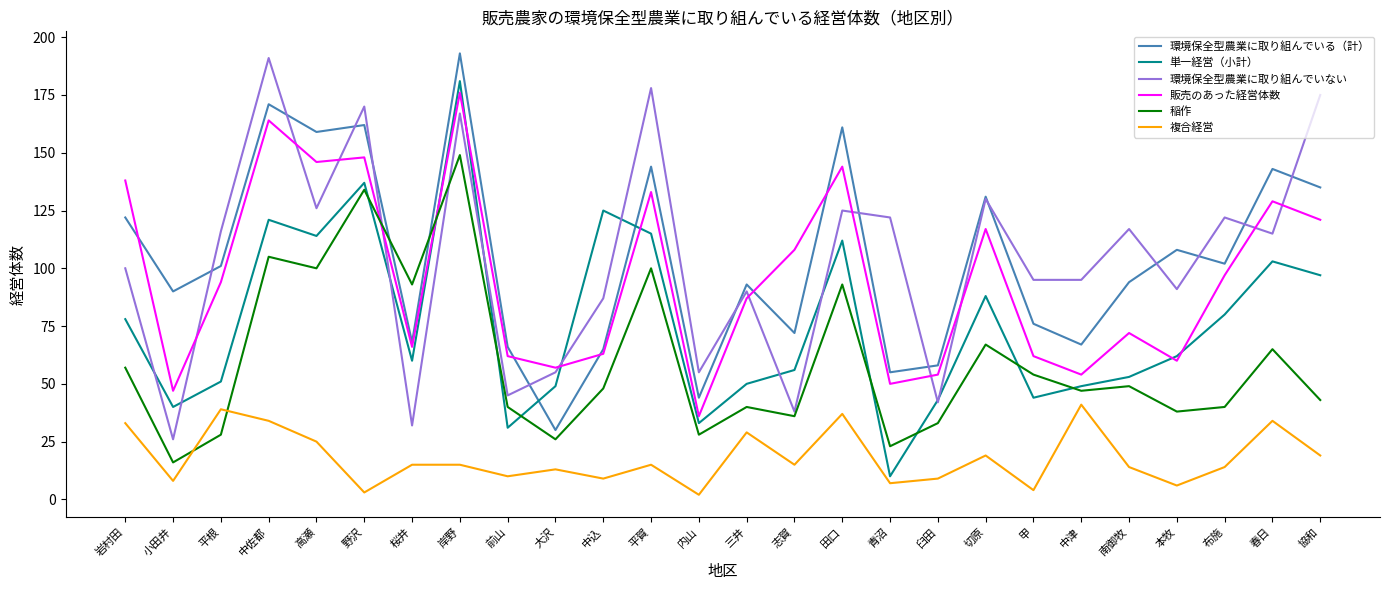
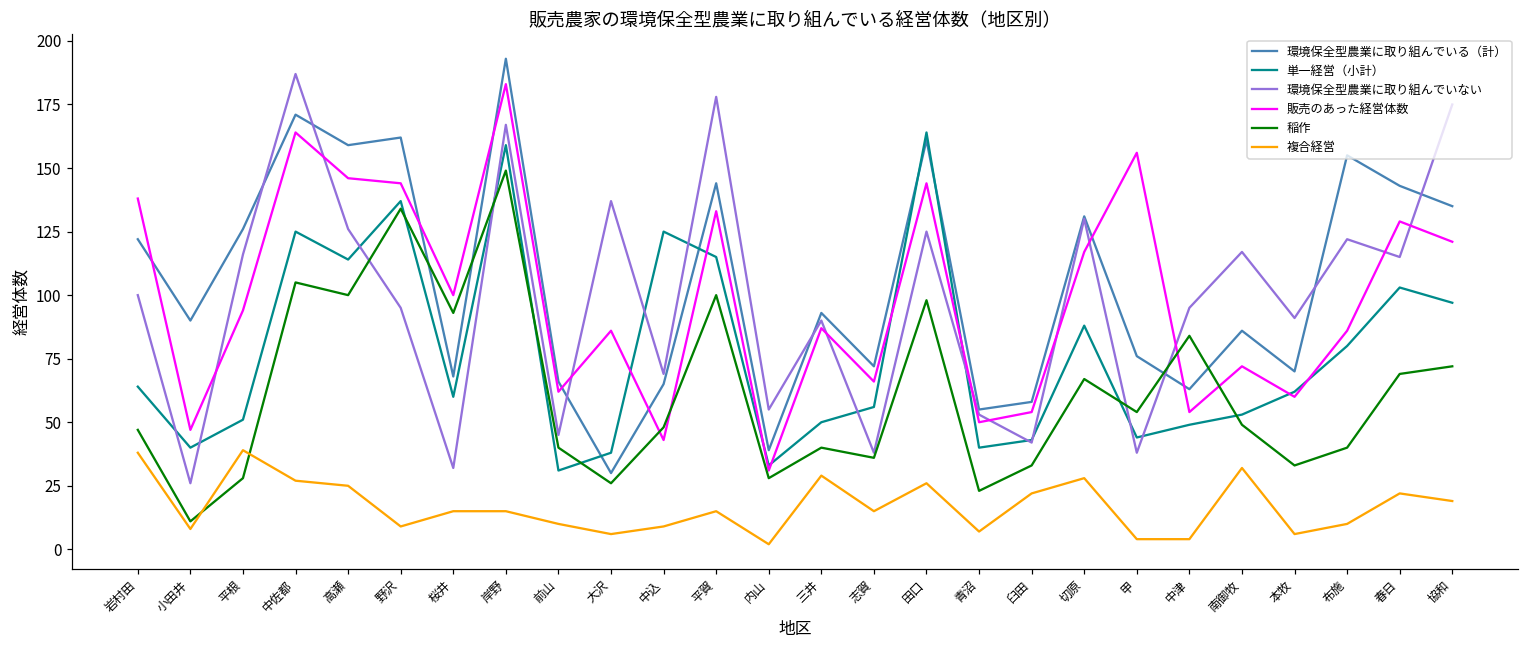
  {
    "環境保全型農業に取り組んでいる（計）": {
      "岩村田": 122,
      "小田井": 90,
-     "平根": 101,
+     "平根": 126,
      "中佐都": 171,
      "高瀬": 159,
      "野沢": 162,
      "桜井": 68,
      "岸野": 193,
      "前山": 66,
      "大沢": 30,
      "中込": 65,
      "平賀": 144,
-     "内山": 44,
+     "内山": 39,
      "三井": 93,
      "志賀": 72,
      "田口": 161,
      "青沼": 55,
      "臼田": 58,
      "甲": 76,
-     "中津": 67,
-     "南御牧": 94,
-     "本牧": 108,
-     "布施": 102,
+     "中津": 63,
+     "南御牧": 86,
+     "本牧": 70,
+     "布施": 155,
      "春日": 143,
      "協和": 135
    },
    "単一経営（小計）": {
-     "岩村田": 78,
+     "岩村田": 64,
      "小田井": 40,
      "平根": 51,
-     "中佐都": 121,
+     "中佐都": 125,
      "高瀬": 114,
      "野沢": 137,
      "桜井": 60,
-     "岸野": 181,
+     "岸野": 159,
      "前山": 31,
-     "大沢": 49,
+     "大沢": 38,
      "中込": 125,
      "平賀": 115,
      "内山": 33,
      "三井": 50,
      "志賀": 56,
-     "田口": 112,
-     "青沼": 10,
+     "田口": 164,
+     "青沼": 40,
      "切原": 88,
      "甲": 44,
      "中津": 49,
      "南御牧": 53,
      "本牧": 62,
      "布施": 80,
      "春日": 103,
      "協和": 97
    },
    "環境保全型農業に取り組んでいない": {
      "岩村田": 100,
      "小田井": 26,
      "平根": 116,
-     "中佐都": 191,
+     "中佐都": 187,
      "高瀬": 126,
-     "野沢": 170,
+     "野沢": 95,
      "桜井": 32,
      "岸野": 167,
      "前山": 45,
-     "大沢": 55,
-     "中込": 87,
+     "大沢": 137,
+     "中込": 69,
      "平賀": 178,
      "内山": 55,
      "三井": 90,
      "志賀": 38,
      "田口": 125,
-     "青沼": 122,
-     "甲": 95,
+     "青沼": 53,
+     "甲": 38,
      "中津": 95,
      "南御牧": 117,
      "本牧": 91,
      "布施": 122,
      "春日": 115
    },
    "販売のあった経営体数": {
      "岩村田": 138,
      "小田井": 47,
      "平根": 94,
      "中佐都": 164,
      "高瀬": 146,
-     "野沢": 148,
-     "桜井": 66,
-     "岸野": 176,
+     "野沢": 144,
+     "桜井": 100,
+     "岸野": 183,
      "前山": 62,
-     "大沢": 57,
-     "中込": 63,
+     "大沢": 86,
+     "中込": 43,
      "平賀": 133,
-     "内山": 36,
+     "内山": 31,
      "三井": 87,
-     "志賀": 108,
+     "志賀": 66,
      "田口": 144,
      "青沼": 50,
      "臼田": 54,
      "切原": 117,
-     "甲": 62,
+     "甲": 156,
      "中津": 54,
      "南御牧": 72,
      "本牧": 60,
-     "布施": 97,
+     "布施": 86,
      "春日": 129,
      "協和": 121
    },
    "稲作": {
-     "岩村田": 57,
-     "小田井": 16,
+     "岩村田": 47,
+     "小田井": 11,
      "平根": 28,
      "中佐都": 105,
      "高瀬": 100,
      "野沢": 134,
      "桜井": 93,
      "岸野": 149,
      "前山": 40,
      "大沢": 26,
      "中込": 48,
      "平賀": 100,
      "内山": 28,
      "三井": 40,
      "志賀": 36,
-     "田口": 93,
+     "田口": 98,
      "青沼": 23,
      "臼田": 33,
      "切原": 67,
      "甲": 54,
-     "中津": 47,
+     "中津": 84,
      "南御牧": 49,
-     "本牧": 38,
+     "本牧": 33,
      "布施": 40,
-     "春日": 65,
-     "協和": 43
+     "春日": 69,
+     "協和": 72
    },
    "複合経営": {
-     "岩村田": 33,
+     "岩村田": 38,
      "小田井": 8,
      "平根": 39,
-     "中佐都": 34,
+     "中佐都": 27,
      "高瀬": 25,
-     "野沢": 3,
+     "野沢": 9,
      "桜井": 15,
      "岸野": 15,
      "前山": 10,
-     "大沢": 13,
+     "大沢": 6,
      "中込": 9,
      "平賀": 15,
      "内山": 2,
      "三井": 29,
      "志賀": 15,
-     "田口": 37,
+     "田口": 26,
      "青沼": 7,
-     "臼田": 9,
-     "切原": 19,
+     "臼田": 22,
+     "切原": 28,
      "甲": 4,
-     "中津": 41,
-     "南御牧": 14,
+     "中津": 4,
+     "南御牧": 32,
      "本牧": 6,
-     "布施": 14,
-     "春日": 34,
+     "布施": 10,
+     "春日": 22,
      "協和": 19
    }
  }
